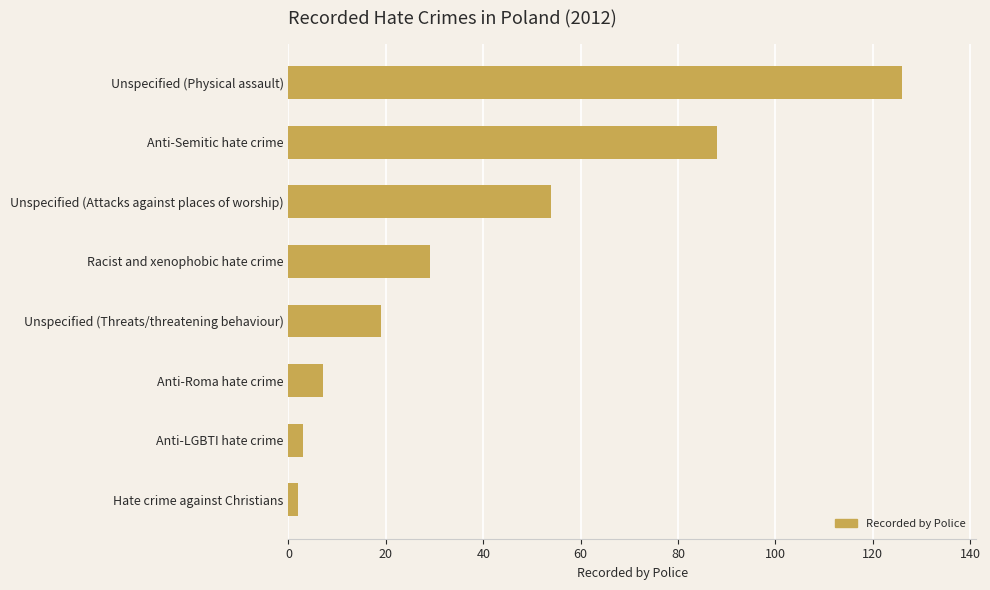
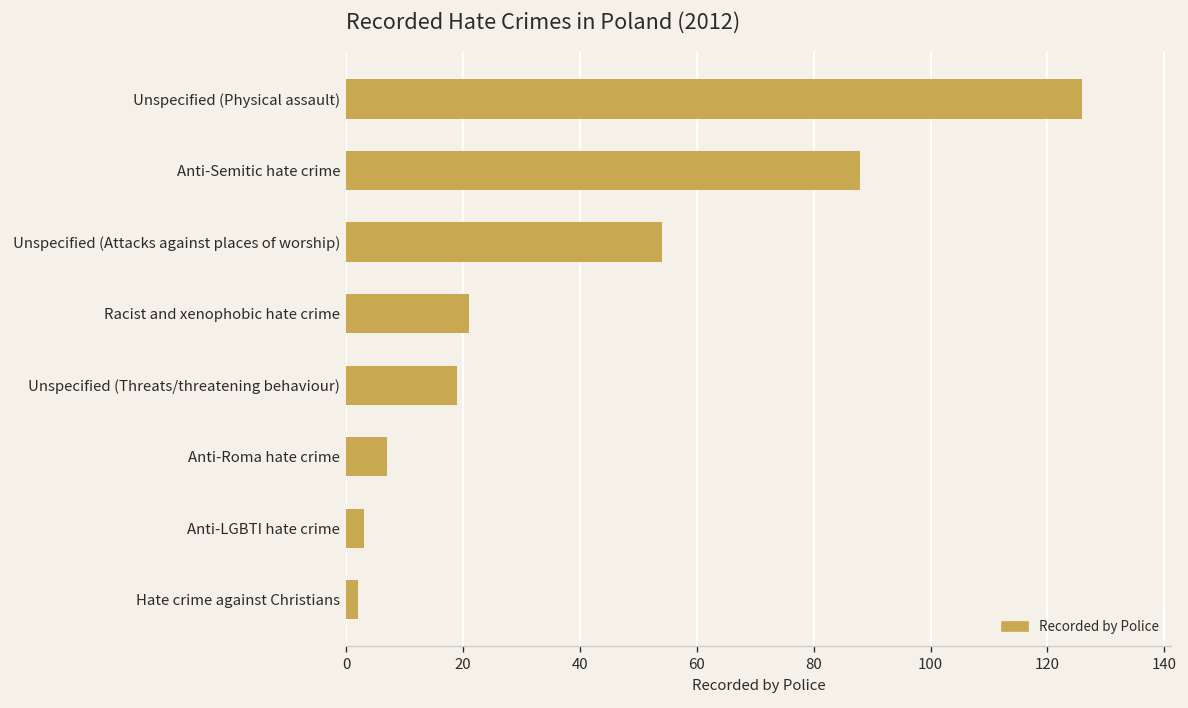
  {
    "Unspecified (Physical assault)": 126,
    "Anti-Semitic hate crime": 88,
    "Unspecified (Attacks against places of worship)": 54,
-   "Racist and xenophobic hate crime": 29,
+   "Racist and xenophobic hate crime": 21,
    "Unspecified (Threats/threatening behaviour)": 19,
    "Anti-Roma hate crime": 7,
    "Anti-LGBTI hate crime": 3,
    "Hate crime against Christians": 2
  }
